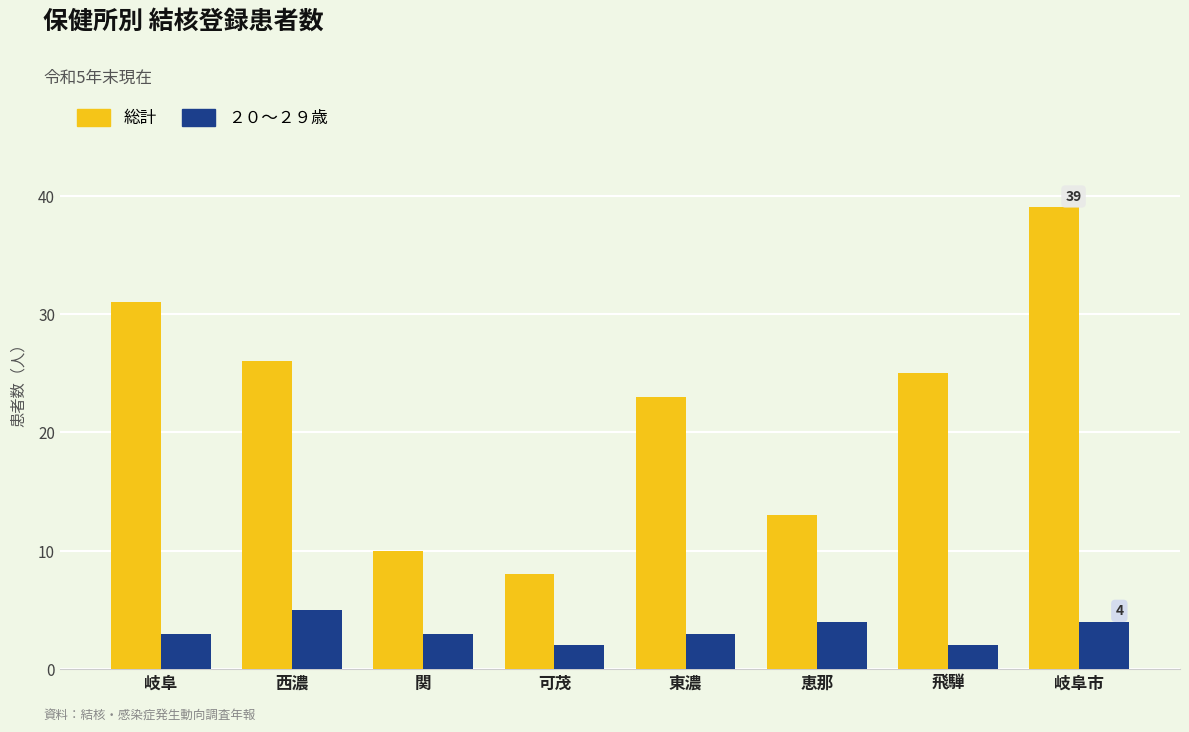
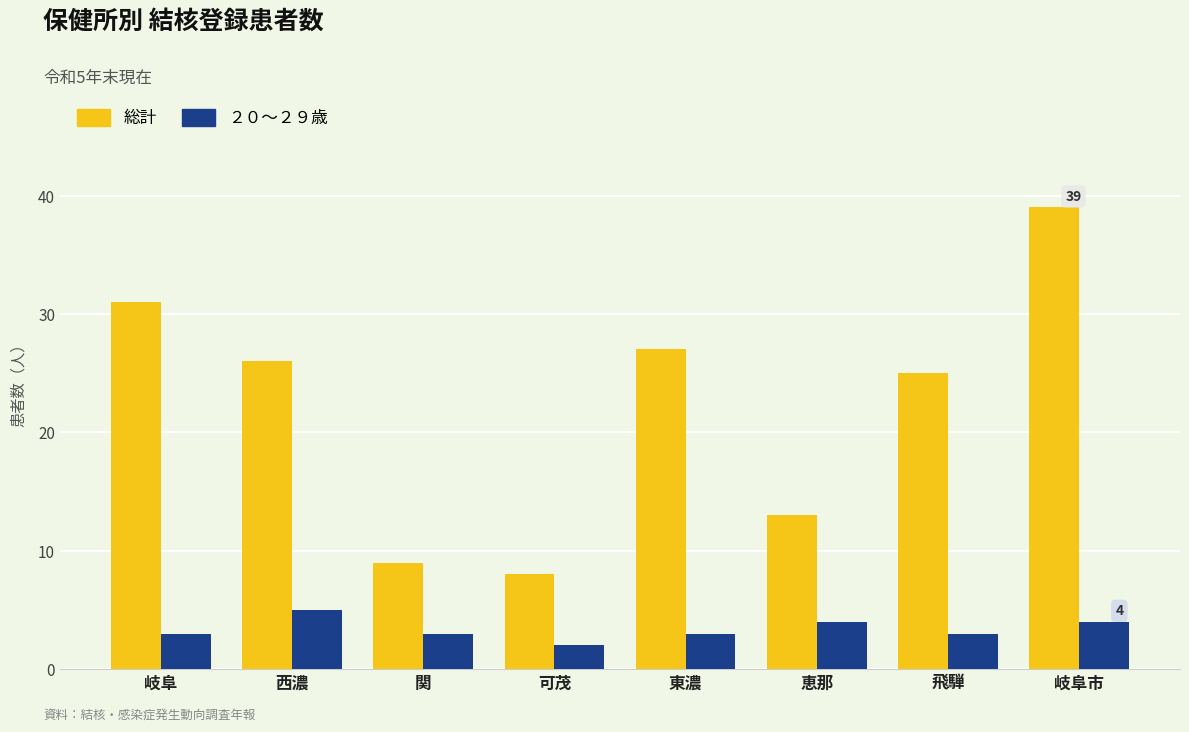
  {
    "総計": {
      "岐阜": 31,
      "西濃": 26,
-     "関": 10,
+     "関": 9,
      "可茂": 8,
-     "東濃": 23,
+     "東濃": 27,
      "恵那": 13,
      "飛騨": 25
    },
    "２０～２９歳": {
      "岐阜": 3,
      "西濃": 5,
      "関": 3,
      "可茂": 2,
      "東濃": 3,
      "恵那": 4,
-     "飛騨": 2
+     "飛騨": 3
    }
  }
